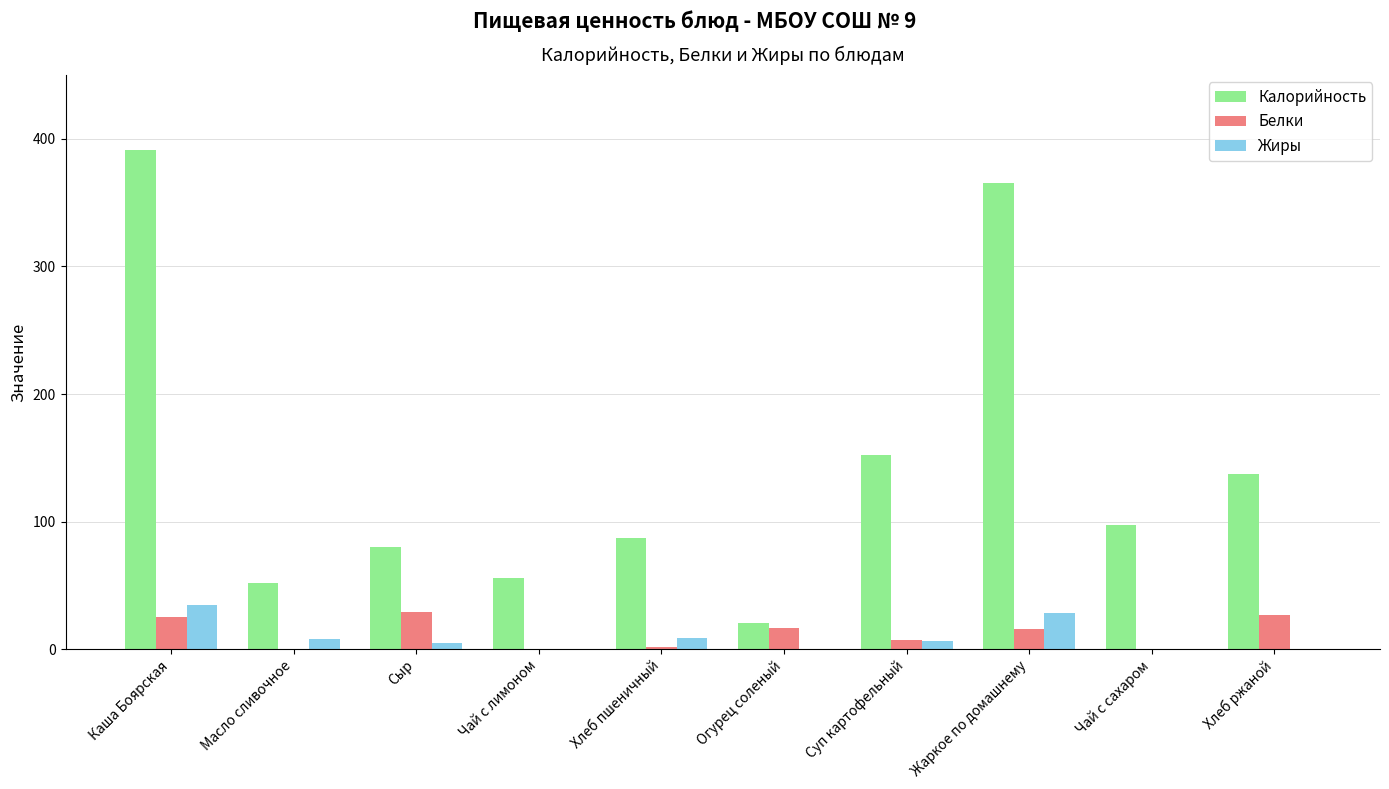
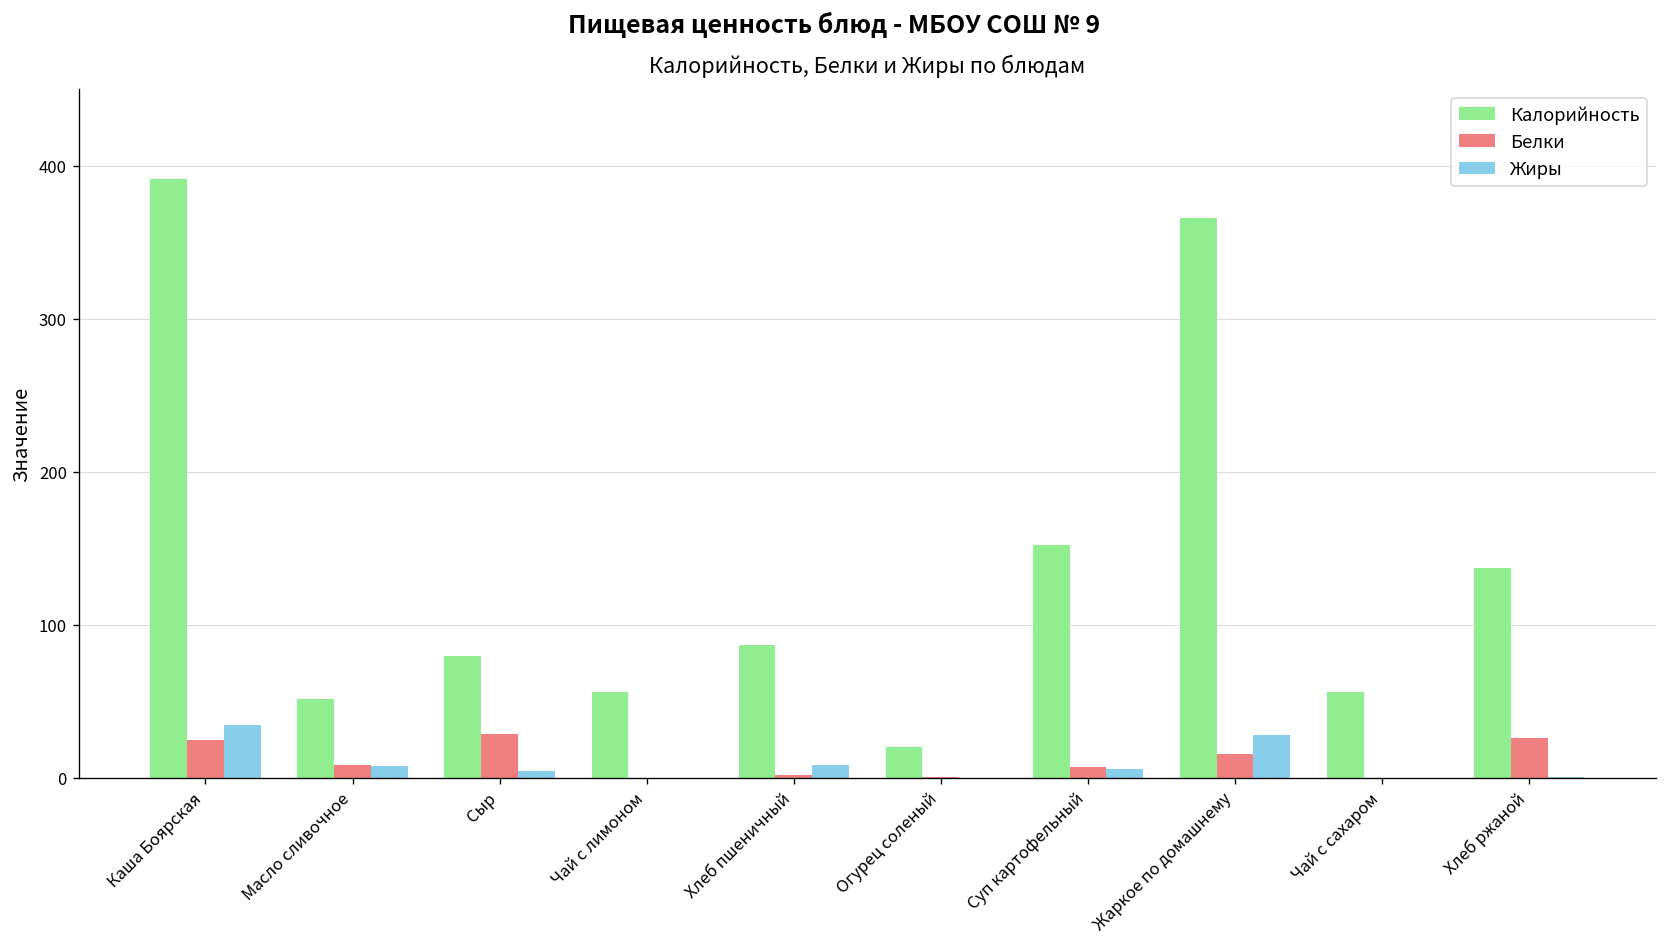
  {
    "Калорийность": {
      "Каша Боярская": 391,
      "Масло сливочное": 52,
      "Сыр": 80,
      "Чай с лимоном": 56,
      "Хлеб пшеничный": 87,
      "Огурец соленый": 20,
      "Суп картофельный": 152,
      "Жаркое по домашнему": 366,
-     "Чай с сахаром": 97,
+     "Чай с сахаром": 56,
      "Хлеб ржаной": 137
    },
    "Белки": {
      "Каша Боярская": 25,
-     "Масло сливочное": 0,
+     "Масло сливочное": 9,
      "Сыр": 29,
      "Чай с лимоном": 0,
      "Хлеб пшеничный": 2,
-     "Огурец соленый": 17,
+     "Огурец соленый": 1,
      "Суп картофельный": 7,
      "Жаркое по домашнему": 16,
      "Хлеб ржаной": 27
    },
    "Жиры": {
      "Каша Боярская": 35,
      "Масло сливочное": 8,
      "Сыр": 5,
      "Чай с лимоном": 0,
      "Хлеб пшеничный": 9,
      "Огурец соленый": 0,
      "Суп картофельный": 6,
      "Жаркое по домашнему": 28,
      "Чай с сахаром": 0
    }
  }
